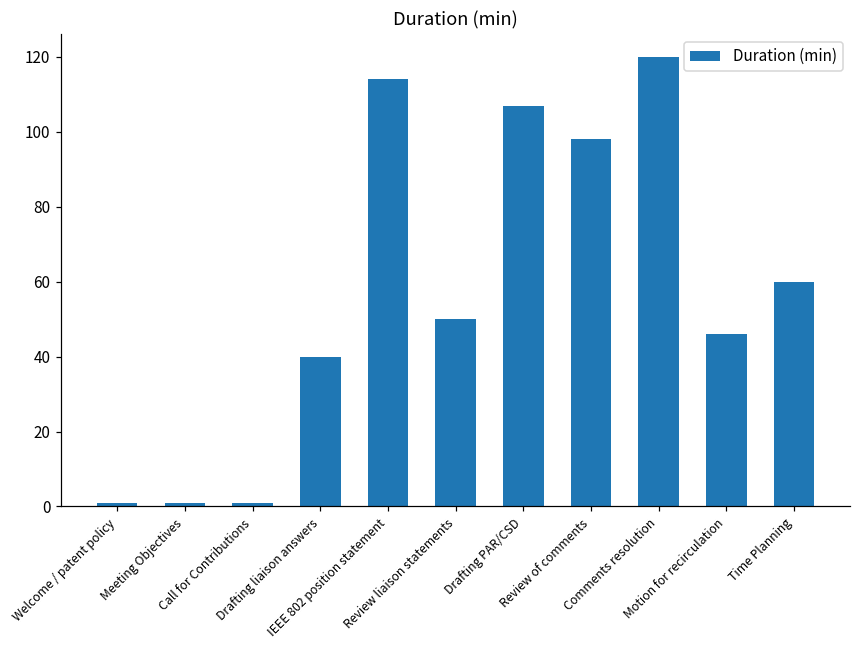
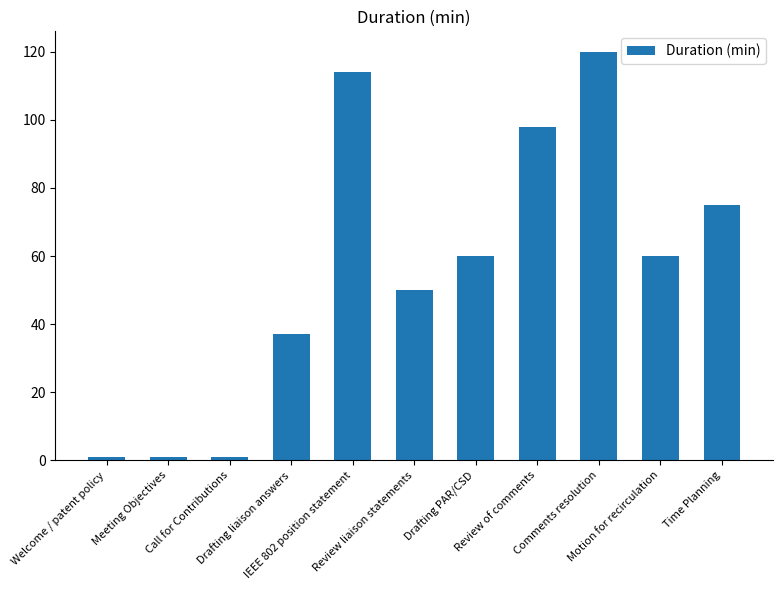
  {
    "Welcome / patent policy": 1,
    "Meeting Objectives": 1,
    "Call for Contributions": 1,
-   "Drafting liaison answers": 40,
+   "Drafting liaison answers": 37,
    "IEEE 802 position statement": 114,
    "Review liaison statements": 50,
-   "Drafting PAR/CSD": 107,
+   "Drafting PAR/CSD": 60,
    "Review of comments": 98,
    "Comments resolution": 120,
-   "Motion for recirculation": 46,
-   "Time Planning": 60
+   "Motion for recirculation": 60,
+   "Time Planning": 75
  }
